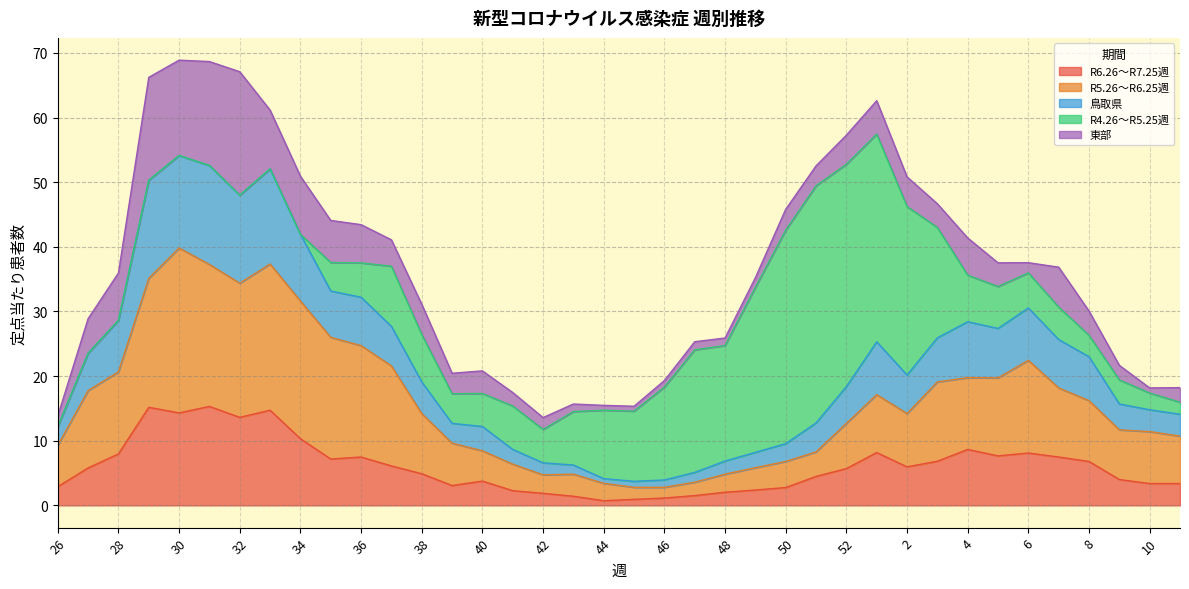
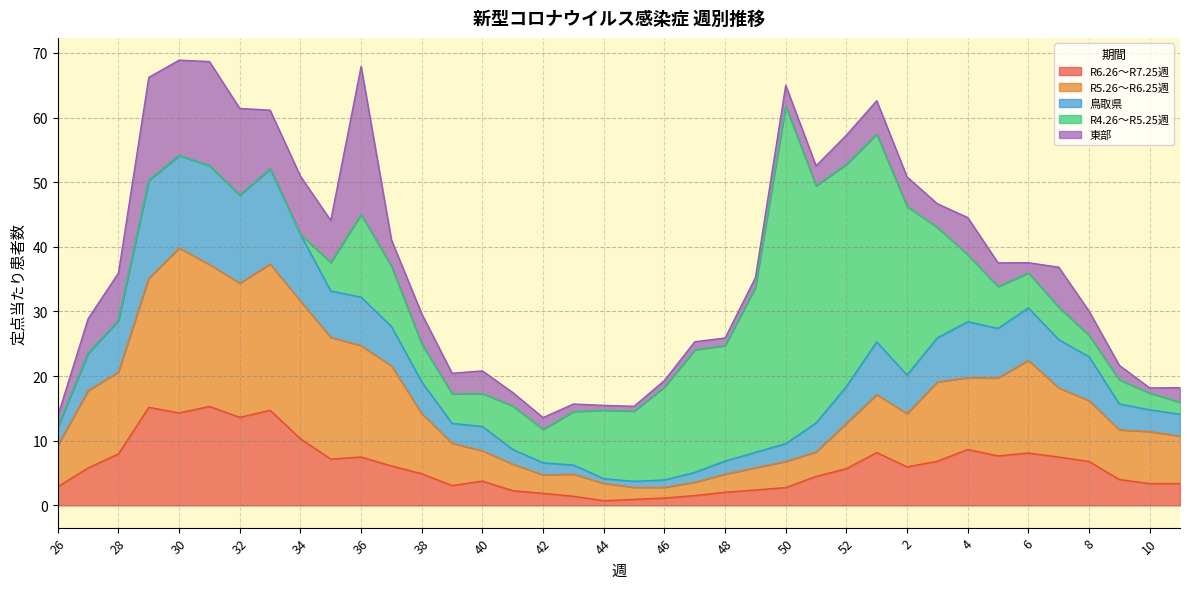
  {
    "鳥取県": {
      "36": 7,
      "38": 5,
      "40": 4,
      "42": 2,
      "44": 1,
      "46": 1,
      "48": 2,
      "50": 3,
      "52": 6,
      "2": 6,
      "4": 9,
      "6": 8,
      "8": 7,
      "10": 3
    },
    "R4.26〜R5.25週": {
-     "36": 5,
-     "38": 7,
+     "36": 13,
+     "38": 6,
      "40": 5,
      "42": 5,
      "44": 11,
      "46": 14,
      "48": 18,
-     "50": 33,
+     "50": 52,
      "52": 34,
      "2": 26,
-     "4": 7,
+     "4": 10,
      "6": 5,
      "8": 3,
      "10": 3
    },
    "東部": {
      "26": 2,
      "28": 7,
      "30": 15,
-     "32": 19,
+     "32": 13,
      "34": 9,
-     "36": 6,
+     "36": 23,
      "38": 5,
      "40": 4,
      "42": 2,
      "44": 1,
      "46": 1,
      "48": 1,
      "50": 3,
      "52": 5,
      "2": 5,
      "4": 6,
      "6": 2,
      "8": 4,
      "10": 1
    }
  }
